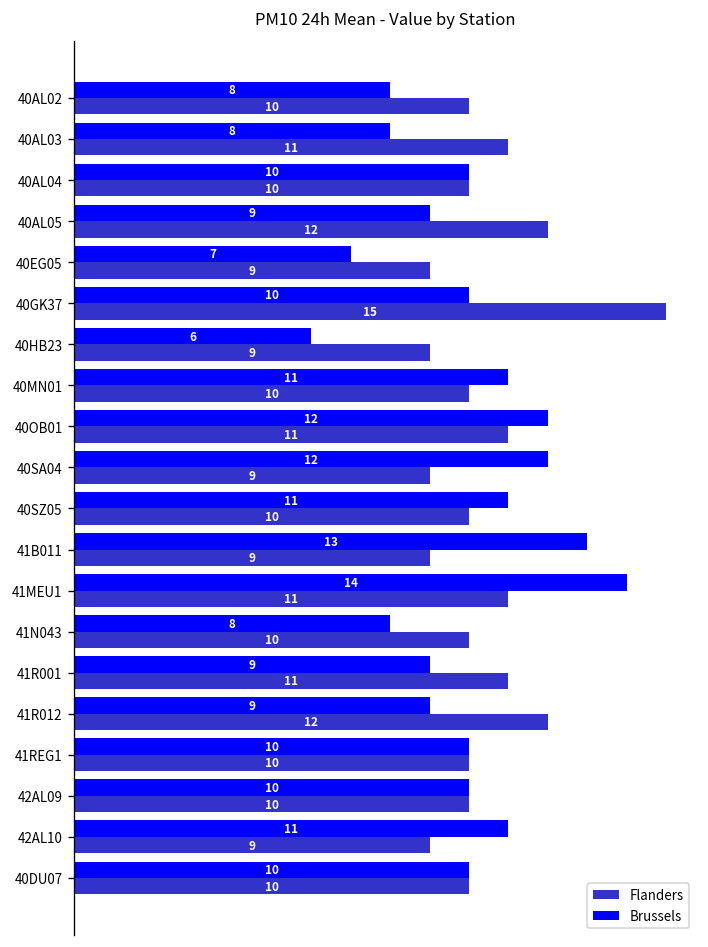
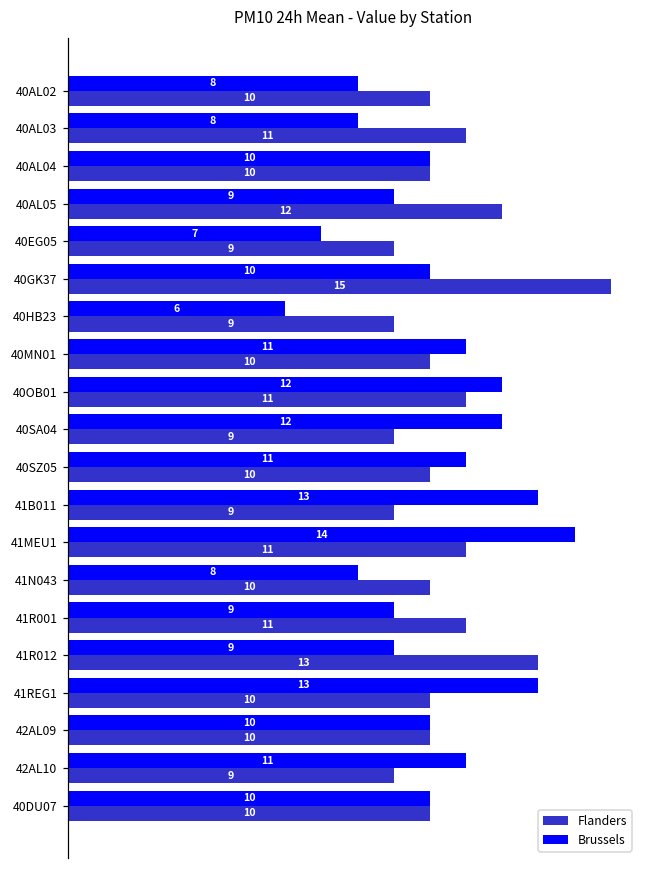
  {
    "Flanders": {
      "40AL02": 10,
      "40AL03": 11,
      "40AL04": 10,
      "40AL05": 12,
      "40EG05": 9,
      "40GK37": 15,
      "40HB23": 9,
      "40MN01": 10,
      "40OB01": 11,
      "40SA04": 9,
      "40SZ05": 10,
      "41B011": 9,
      "41MEU1": 11,
      "41N043": 10,
      "41R001": 11,
-     "41R012": 12,
+     "41R012": 13,
      "41REG1": 10,
      "42AL09": 10,
      "42AL10": 9,
      "40DU07": 10
    },
    "Brussels": {
      "40AL02": 8,
      "40AL03": 8,
      "40AL04": 10,
      "40AL05": 9,
      "40EG05": 7,
      "40GK37": 10,
      "40HB23": 6,
      "40MN01": 11,
      "40OB01": 12,
      "40SA04": 12,
      "40SZ05": 11,
      "41B011": 13,
      "41MEU1": 14,
      "41N043": 8,
      "41R001": 9,
      "41R012": 9,
-     "41REG1": 10,
+     "41REG1": 13,
      "42AL09": 10,
      "42AL10": 11,
      "40DU07": 10
    }
  }
